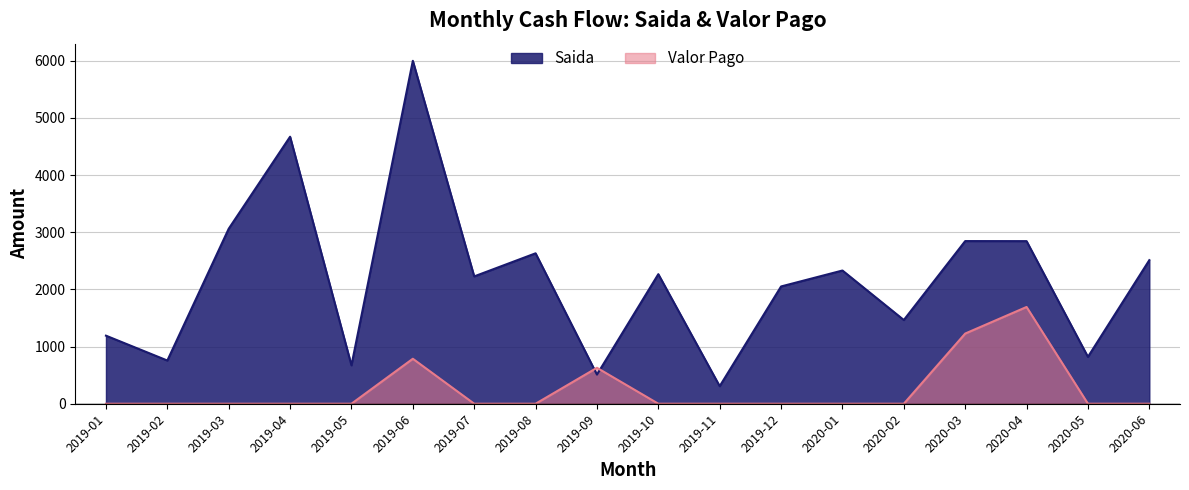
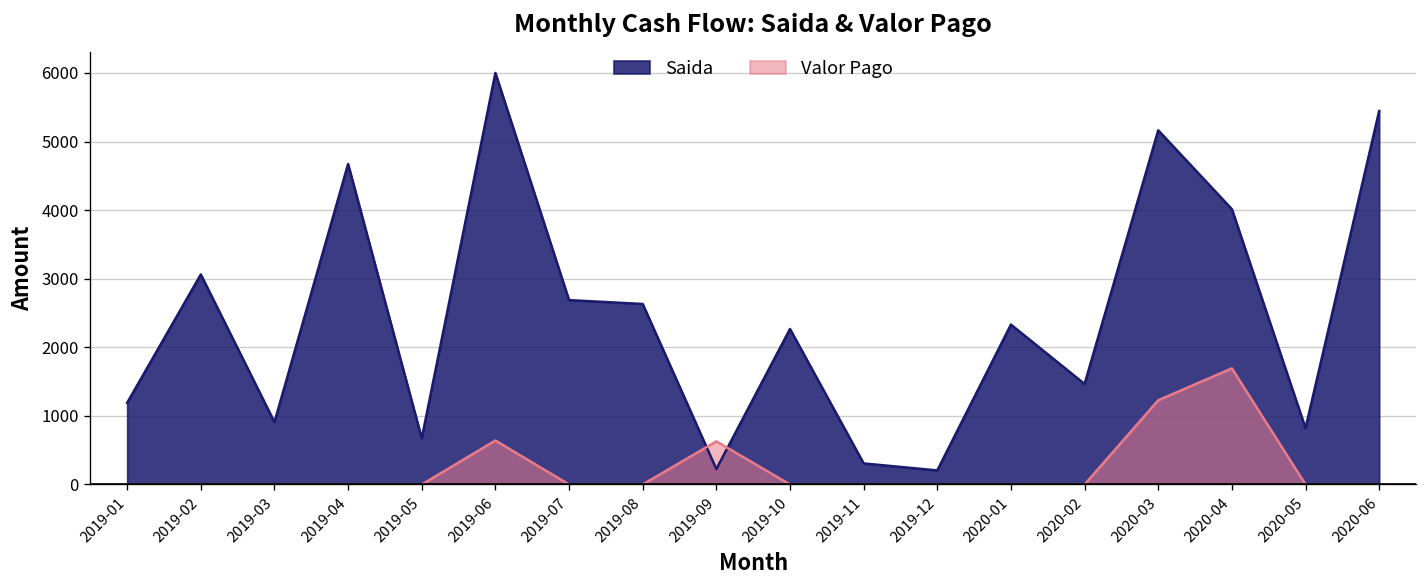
  {
    "Saida": {
      "2019-01": 1200,
-     "2019-02": 800,
-     "2019-03": 3100,
+     "2019-02": 3100,
+     "2019-03": 900,
      "2019-04": 4700,
      "2019-05": 700,
      "2019-06": 6000,
-     "2019-07": 2200,
+     "2019-07": 2700,
      "2019-08": 2600,
-     "2019-09": 500,
+     "2019-09": 200,
      "2019-10": 2300,
      "2019-11": 300,
-     "2019-12": 2100,
+     "2019-12": 200,
      "2020-01": 2300,
      "2020-02": 1500,
-     "2020-03": 2800,
-     "2020-04": 2800,
+     "2020-03": 5200,
+     "2020-04": 4000,
      "2020-05": 800,
-     "2020-06": 2500
+     "2020-06": 5400
    },
    "Valor Pago": {
      "2019-01": 0,
      "2019-02": 0,
      "2019-03": 0,
      "2019-04": 0,
      "2019-05": 0,
-     "2019-06": 800,
+     "2019-06": 600,
      "2019-07": 0,
      "2019-08": 0,
      "2019-09": 600,
      "2019-10": 0,
      "2019-11": 0,
      "2019-12": 0,
      "2020-01": 0,
      "2020-02": 0,
      "2020-03": 1200,
      "2020-04": 1700,
      "2020-05": 0,
      "2020-06": 0
    }
  }
